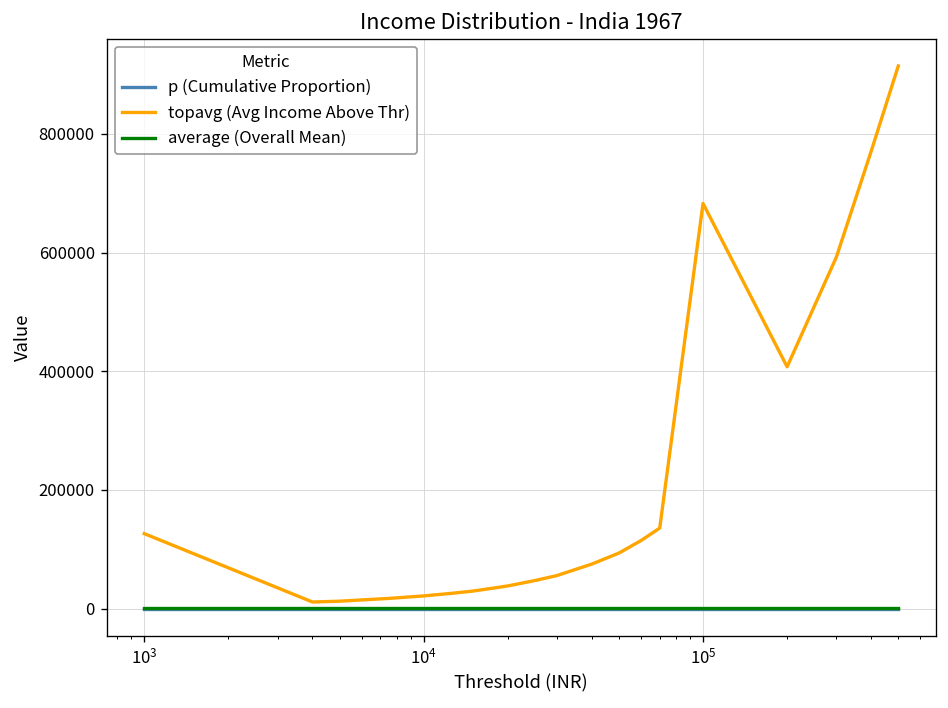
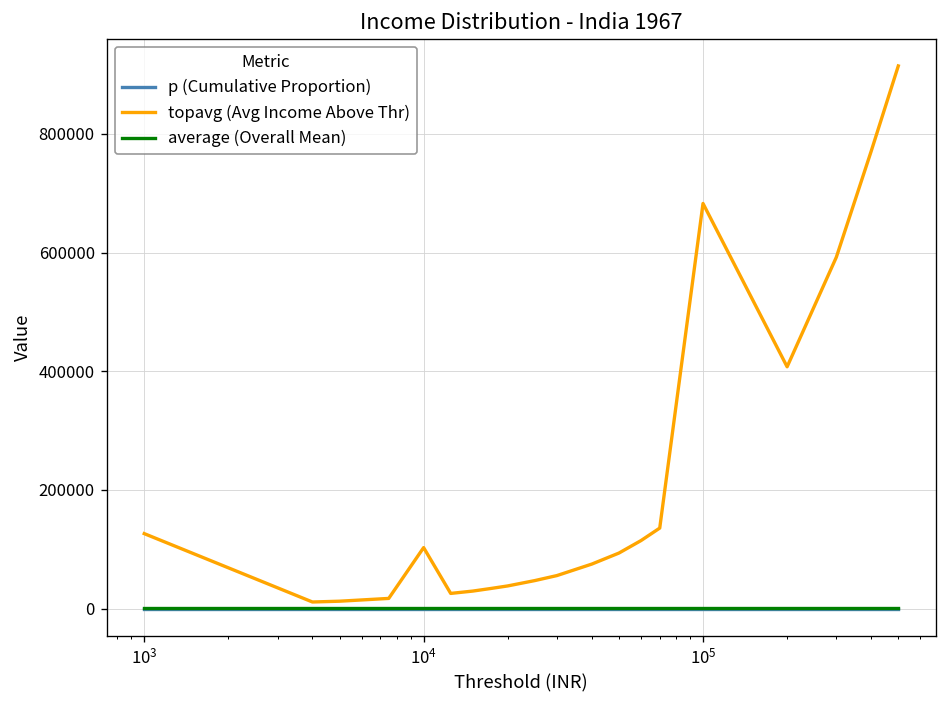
  {
    "average (Overall Mean)": {
      "10^3": 0,
      "10^4": 0,
      "10^5": 0
    },
    "topavg (Avg Income Above Thr)": {
      "10^3": 130000,
-     "10^4": 20000,
+     "10^4": 100000,
      "10^5": 680000
    }
  }
